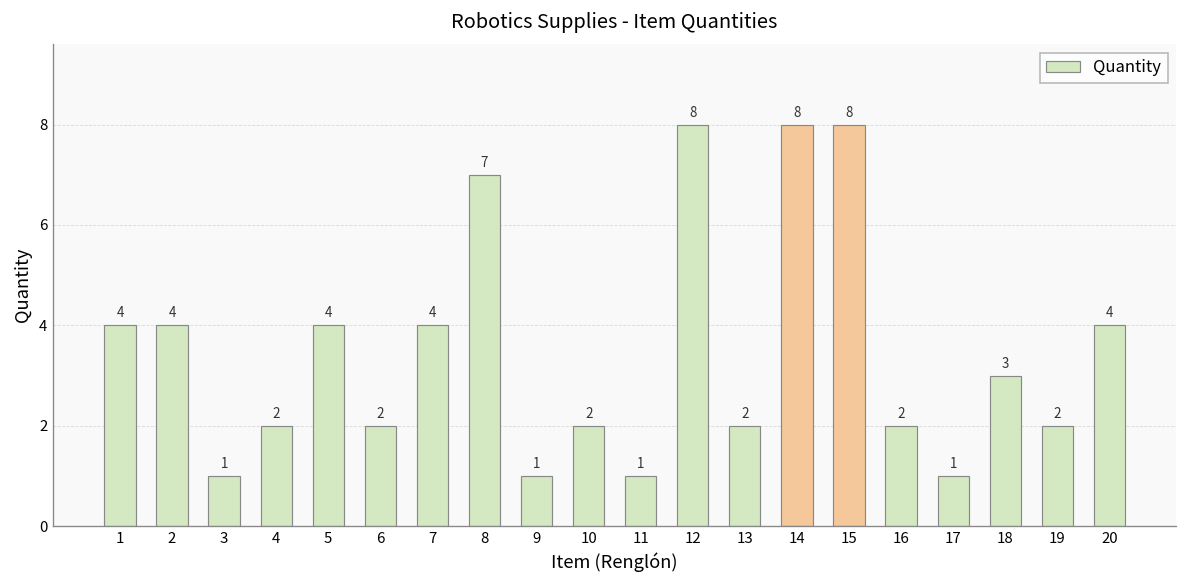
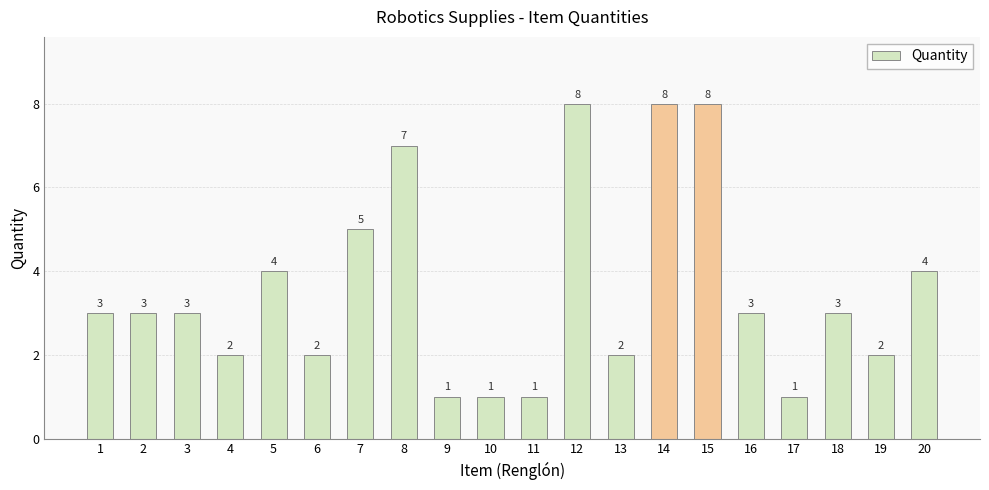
  {
-   "1": 4,
-   "2": 4,
-   "3": 1,
+   "1": 3,
+   "2": 3,
+   "3": 3,
    "4": 2,
    "5": 4,
    "6": 2,
-   "7": 4,
+   "7": 5,
    "8": 7,
    "9": 1,
-   "10": 2,
+   "10": 1,
    "11": 1,
    "12": 8,
    "13": 2,
    "14": 8,
    "15": 8,
-   "16": 2,
+   "16": 3,
    "17": 1,
    "18": 3,
    "19": 2,
    "20": 4
  }
